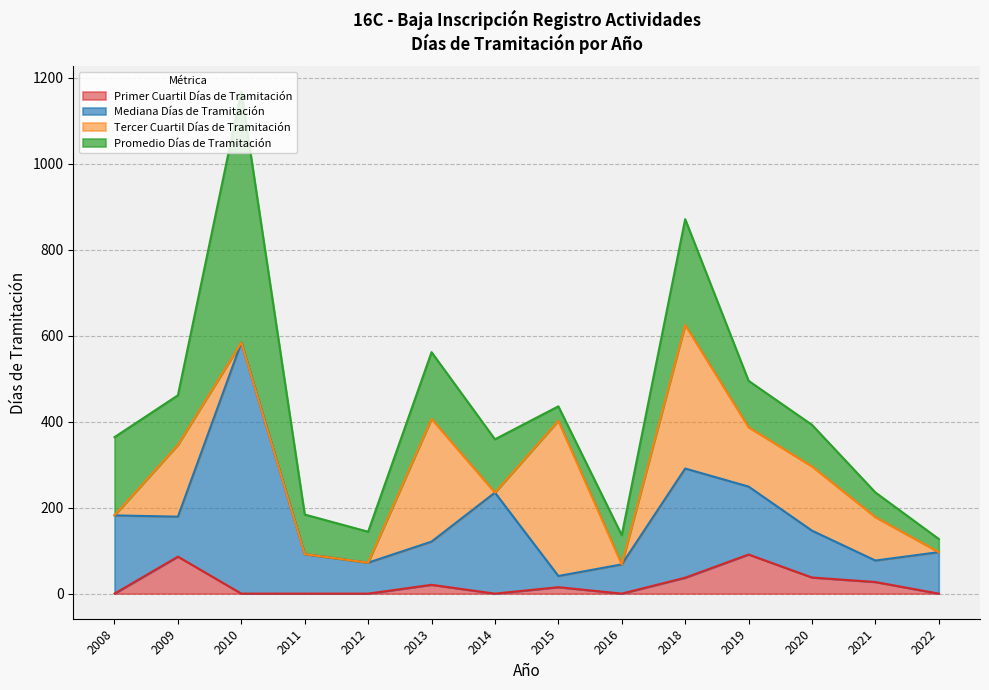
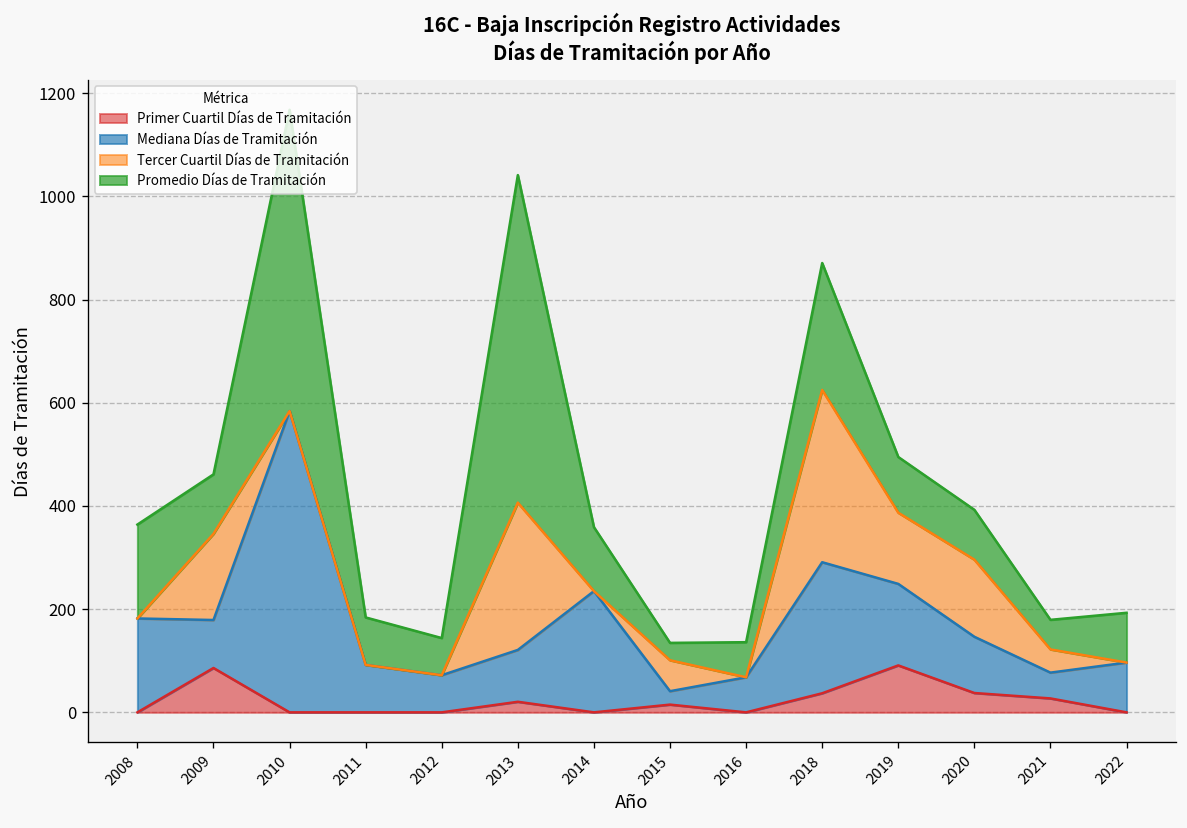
  {
    "Primer Cuartil Días de Tramitación": {
      "2008": 0,
      "2009": 90,
      "2010": 0,
      "2011": 0,
      "2012": 0,
      "2013": 20,
      "2014": 0,
      "2015": 20,
      "2016": 0,
      "2018": 40,
      "2019": 90,
      "2020": 40,
      "2021": 30,
      "2022": 0
    },
    "Mediana Días de Tramitación": {
      "2009": 90,
      "2013": 100,
      "2015": 30,
      "2018": 250,
      "2019": 160,
      "2020": 110,
      "2021": 50
    },
    "Tercer Cuartil Días de Tramitación": {
      "2009": 170,
      "2013": 290,
-     "2015": 360,
+     "2015": 60,
      "2018": 330,
      "2019": 140,
      "2020": 150,
-     "2021": 100
+     "2021": 50
    },
    "Promedio Días de Tramitación": {
      "2008": 180,
      "2009": 120,
      "2011": 90,
      "2012": 70,
-     "2013": 160,
+     "2013": 630,
      "2014": 120,
      "2015": 30,
      "2016": 70,
      "2018": 250,
      "2019": 110,
      "2020": 100,
      "2021": 60,
-     "2022": 30
+     "2022": 100
    }
  }
